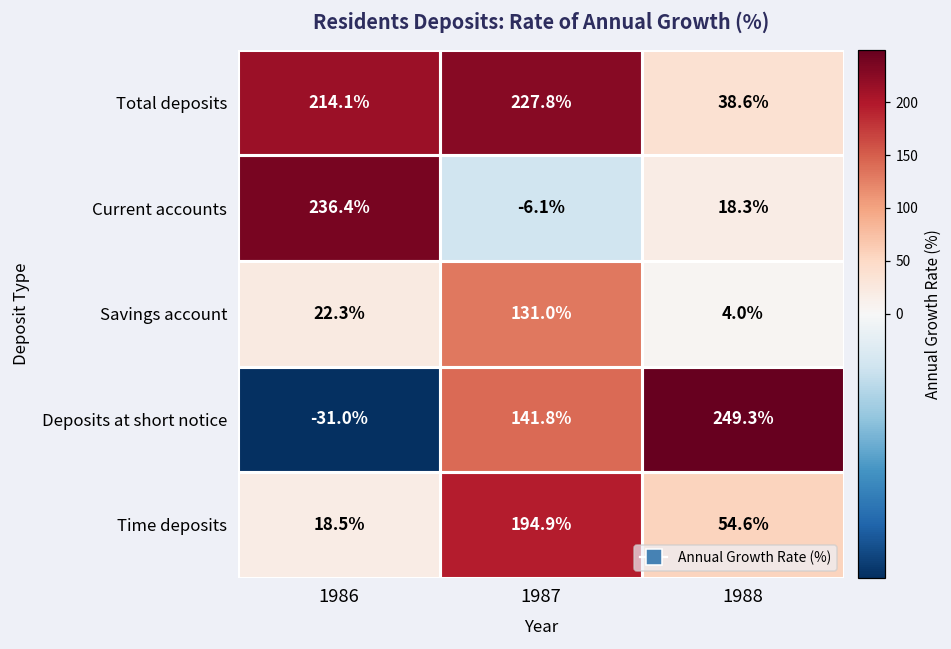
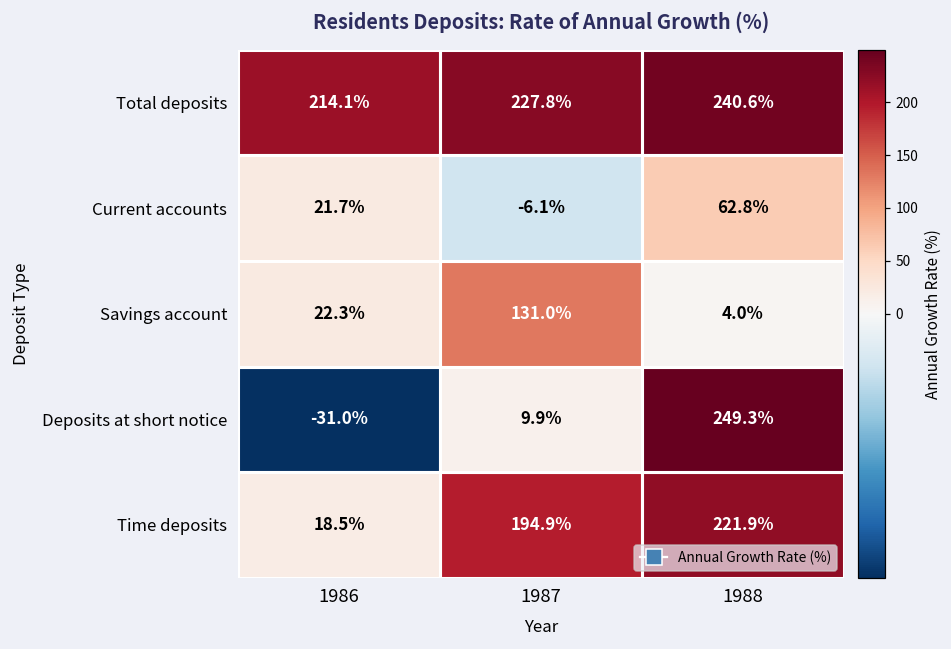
  {
    "Total deposits": {
      "1986": "214.1%",
      "1987": "227.8%",
-     "1988": "38.6%"
+     "1988": "240.6%"
    },
    "Current accounts": {
-     "1986": "236.4%",
+     "1986": "21.7%",
      "1987": "-6.1%",
-     "1988": "18.3%"
+     "1988": "62.8%"
    },
    "Savings account": {
      "1986": "22.3%",
      "1987": "131.0%",
      "1988": "4.0%"
    },
    "Deposits at short notice": {
      "1986": "-31.0%",
-     "1987": "141.8%",
+     "1987": "9.9%",
      "1988": "249.3%"
    },
    "Time deposits": {
      "1986": "18.5%",
      "1987": "194.9%",
-     "1988": "54.6%"
+     "1988": "221.9%"
    }
  }
